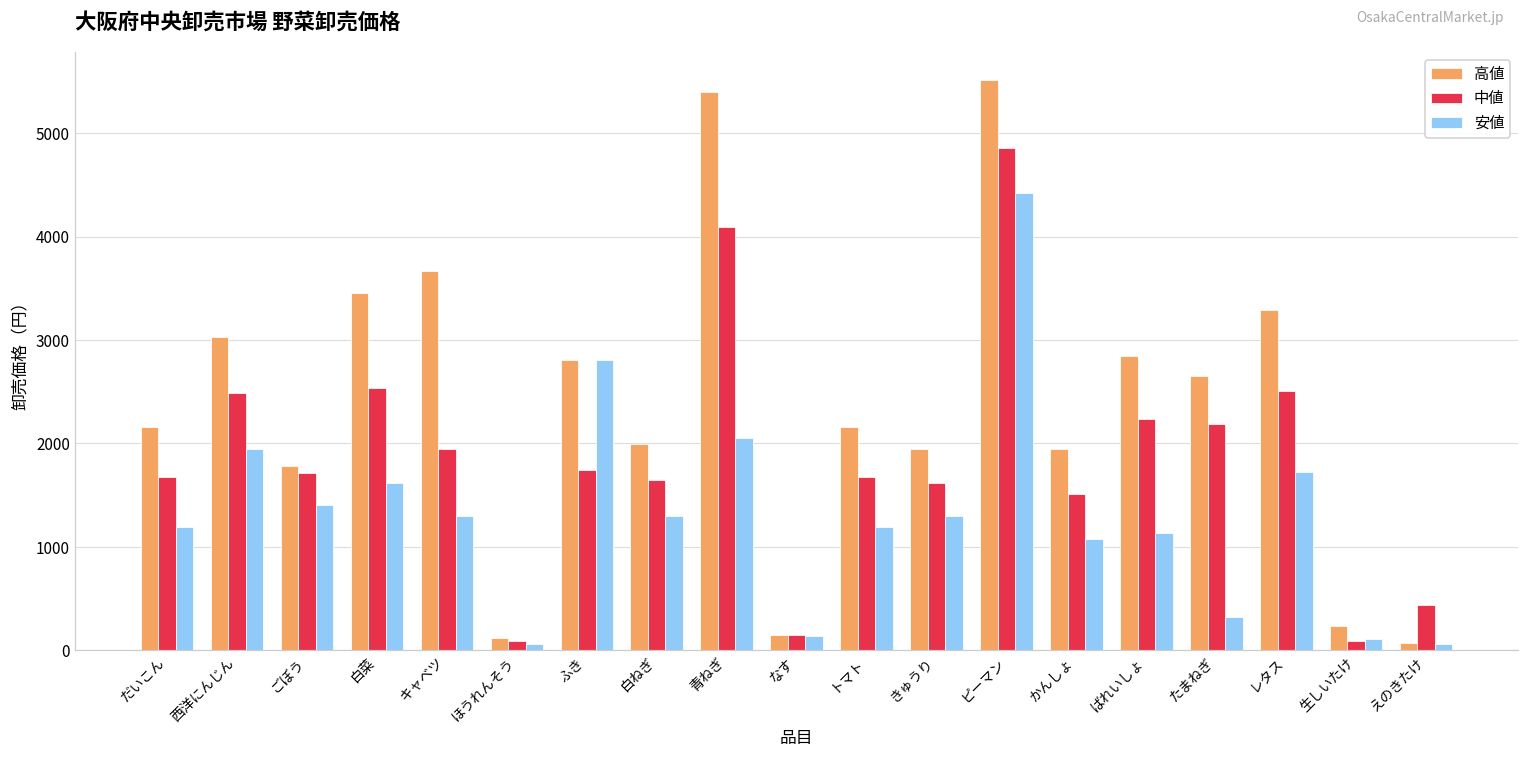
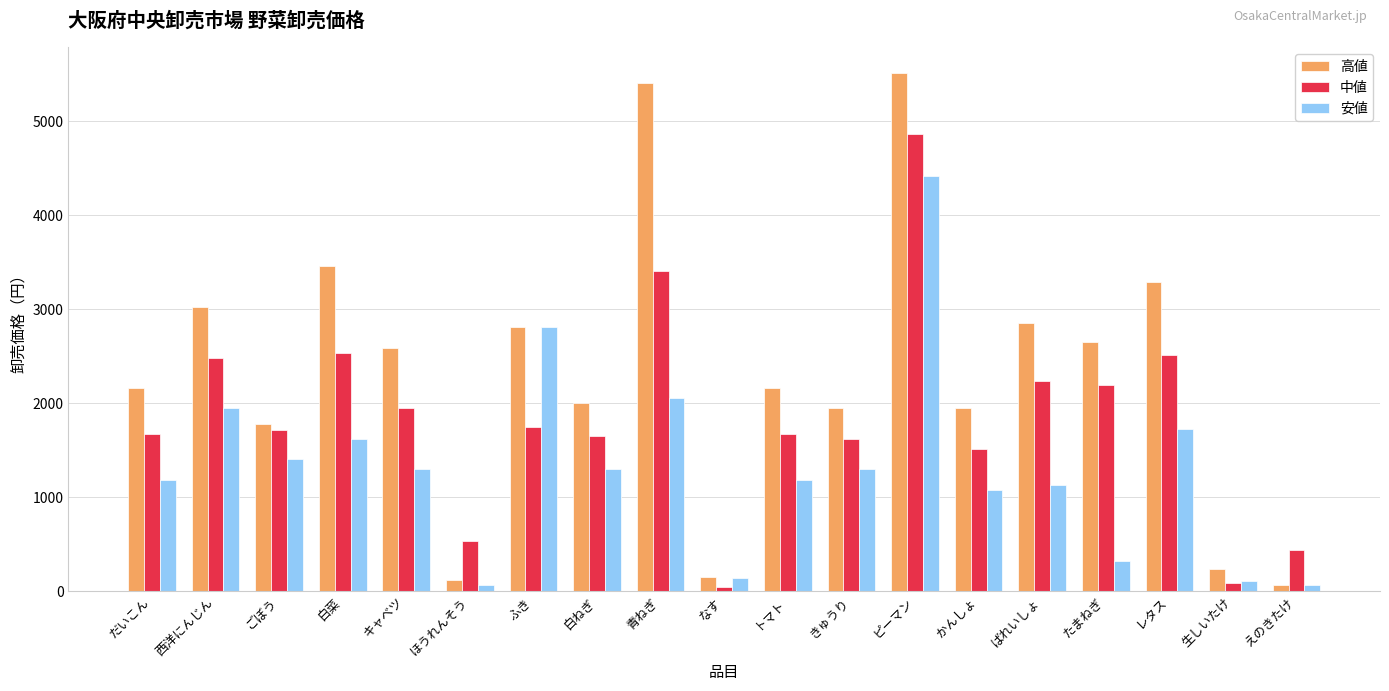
  {
    "高値": {
      "だいこん": 2200,
      "西洋にんじん": 3000,
      "ごぼう": 1800,
      "白菜": 3500,
-     "キャベツ": 3700,
+     "キャベツ": 2600,
      "ほうれんそう": 100,
      "ふき": 2800,
      "白ねぎ": 2000,
      "青ねぎ": 5400,
      "なす": 200,
      "トマト": 2200,
      "きゅうり": 1900,
      "ピーマン": 5500,
      "かんしょ": 1900,
      "ばれいしょ": 2800,
      "たまねぎ": 2700,
      "レタス": 3300,
      "生しいたけ": 200,
      "えのきたけ": 100
    },
    "中値": {
      "だいこん": 1700,
      "西洋にんじん": 2500,
      "ごぼう": 1700,
      "白菜": 2500,
      "キャベツ": 1900,
-     "ほうれんそう": 100,
+     "ほうれんそう": 500,
      "ふき": 1700,
      "白ねぎ": 1600,
-     "青ねぎ": 4100,
-     "なす": 150,
+     "青ねぎ": 3400,
+     "なす": 50,
      "トマト": 1700,
      "きゅうり": 1600,
      "ピーマン": 4900,
      "かんしょ": 1500,
      "ばれいしょ": 2200,
      "たまねぎ": 2200,
      "レタス": 2500,
      "生しいたけ": 100,
      "えのきたけ": 400
    },
    "安値": {
      "だいこん": 1200,
      "西洋にんじん": 1900,
      "ごぼう": 1400,
      "白菜": 1600,
      "キャベツ": 1300,
      "ほうれんそう": 100,
      "ふき": 2800,
      "白ねぎ": 1300,
      "青ねぎ": 2100,
      "なす": 100,
      "トマト": 1200,
      "きゅうり": 1300,
      "ピーマン": 4400,
      "かんしょ": 1100,
      "ばれいしょ": 1100,
      "たまねぎ": 300,
      "レタス": 1700,
      "生しいたけ": 100,
      "えのきたけ": 100
    }
  }
